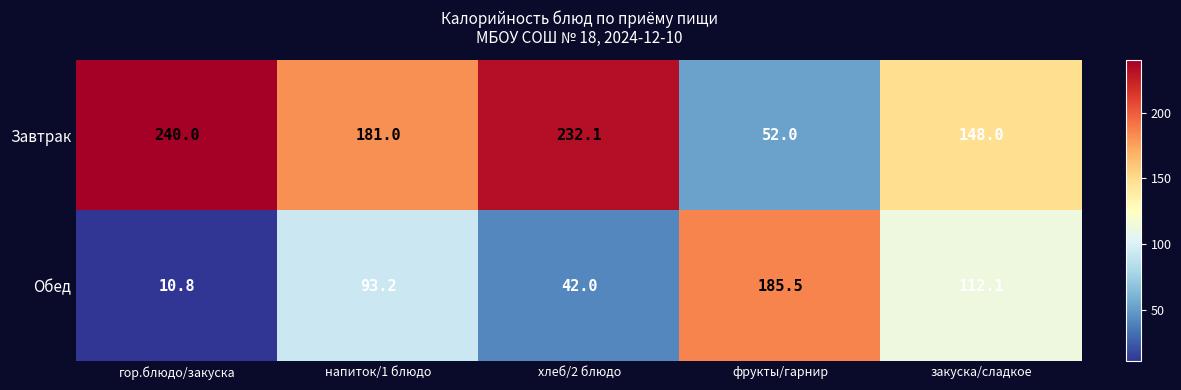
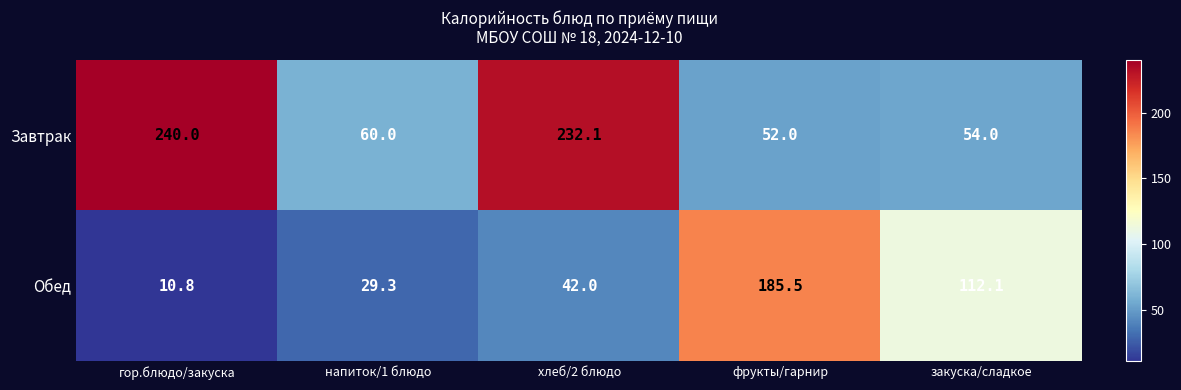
  {
    "Завтрак": {
      "гор.блюдо/закуска": 240.0,
-     "напиток/1 блюдо": 181.0,
+     "напиток/1 блюдо": 60.0,
      "хлеб/2 блюдо": 232.1,
      "фрукты/гарнир": 52.0,
-     "закуска/сладкое": 148.0
+     "закуска/сладкое": 54.0
    },
    "Обед": {
      "гор.блюдо/закуска": 10.8,
-     "напиток/1 блюдо": 93.2,
+     "напиток/1 блюдо": 29.3,
      "хлеб/2 блюдо": 42.0,
      "фрукты/гарнир": 185.5
    }
  }
